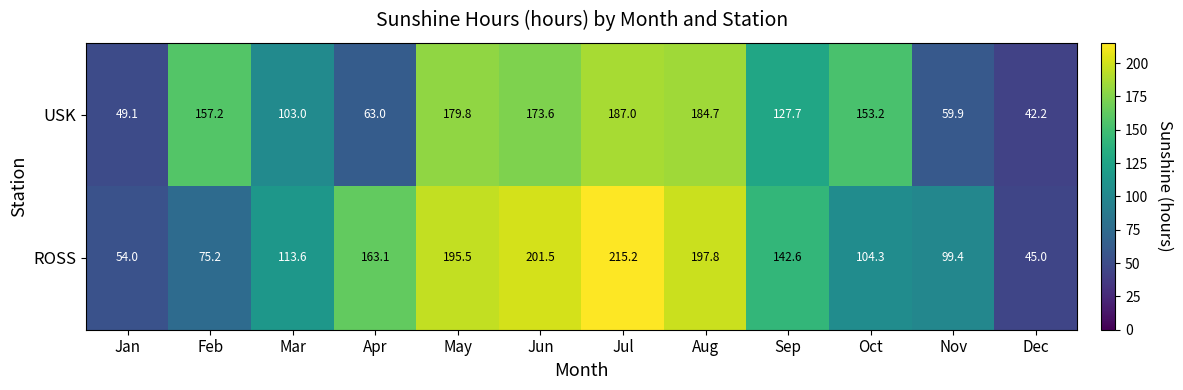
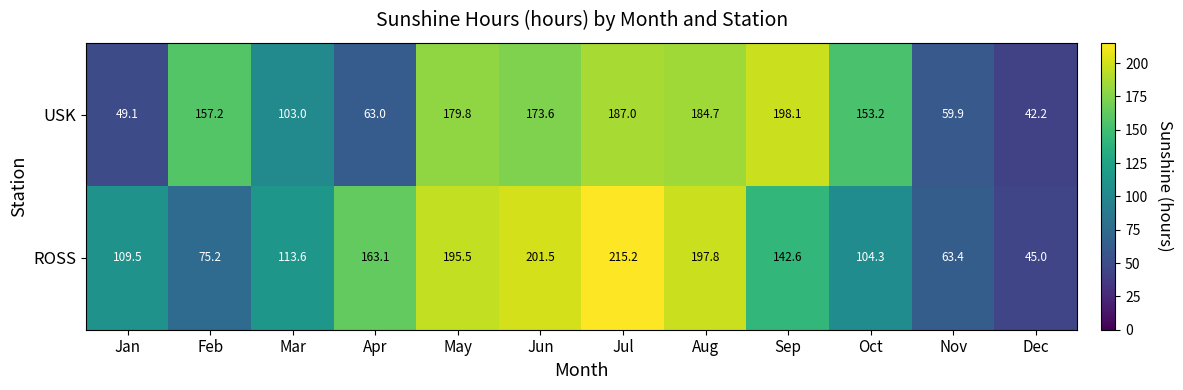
  {
    "USK": {
      "Jan": 49.1,
      "Feb": 157.2,
      "Mar": 103.0,
      "Apr": 63.0,
      "May": 179.8,
      "Jun": 173.6,
      "Jul": 187.0,
      "Aug": 184.7,
-     "Sep": 127.7,
+     "Sep": 198.1,
      "Oct": 153.2,
      "Nov": 59.9,
      "Dec": 42.2
    },
    "ROSS": {
-     "Jan": 54.0,
+     "Jan": 109.5,
      "Feb": 75.2,
      "Mar": 113.6,
      "Apr": 163.1,
      "May": 195.5,
      "Jun": 201.5,
      "Jul": 215.2,
      "Aug": 197.8,
      "Sep": 142.6,
      "Oct": 104.3,
-     "Nov": 99.4,
+     "Nov": 63.4,
      "Dec": 45.0
    }
  }
